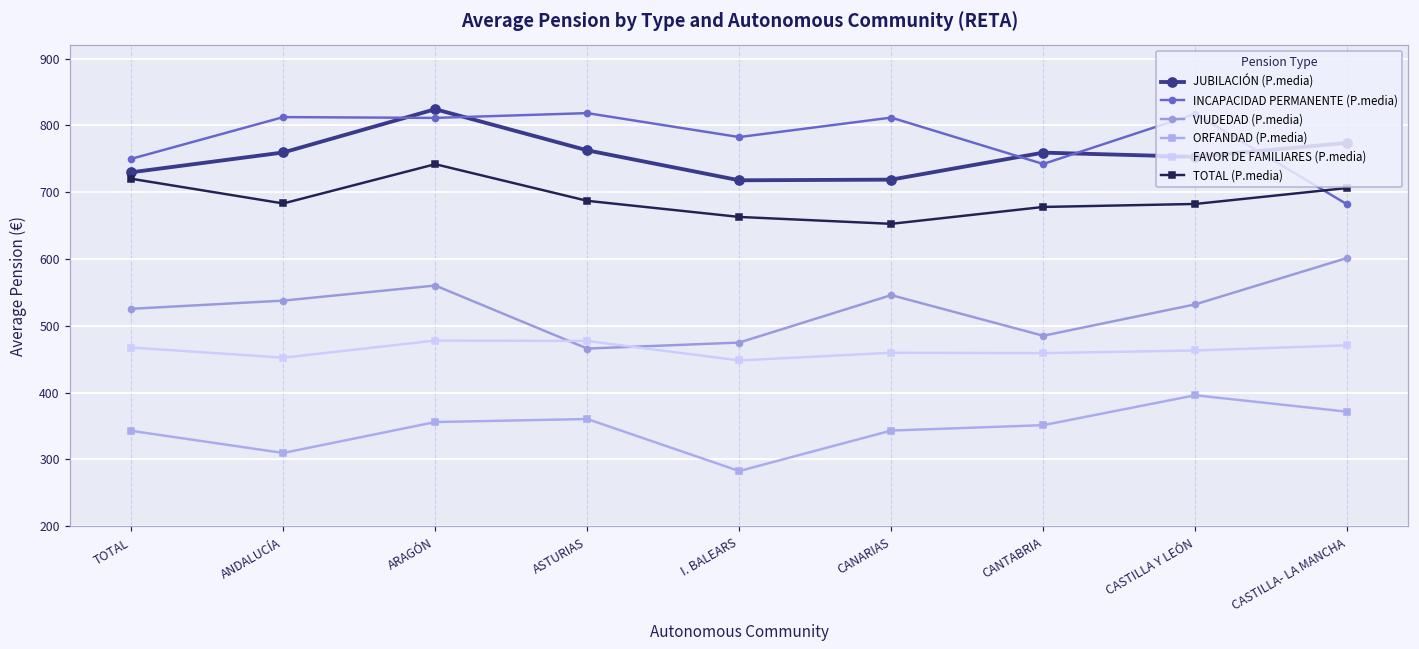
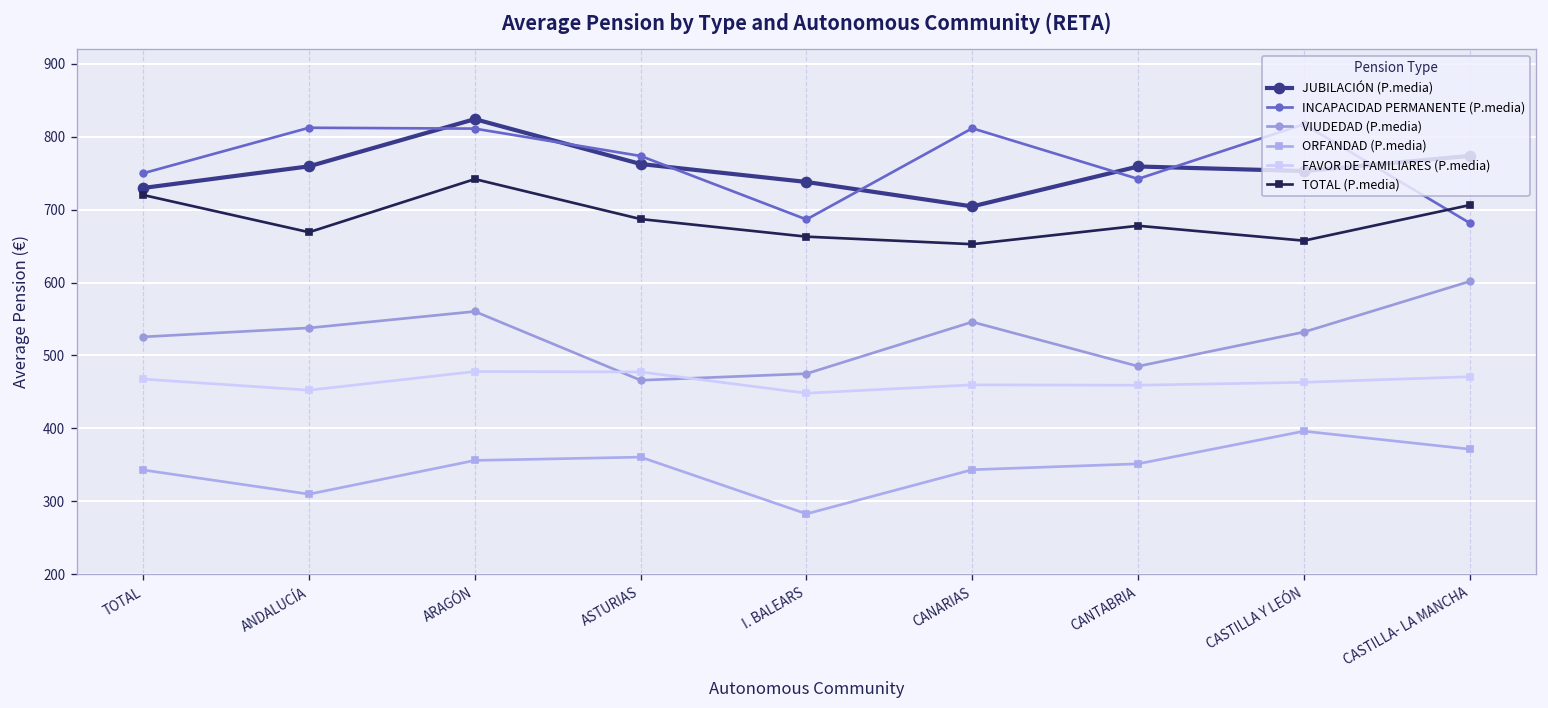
  {
    "JUBILACIÓN (P.media)": {
      "TOTAL": 730,
      "ANDALUCÍA": 760,
      "ARAGÓN": 820,
      "ASTURIAS": 760,
-     "I. BALEARS": 720,
-     "CANARIAS": 720,
+     "I. BALEARS": 740,
+     "CANARIAS": 700,
      "CANTABRIA": 760
    },
    "INCAPACIDAD PERMANENTE (P.media)": {
      "TOTAL": 750,
      "ANDALUCÍA": 810,
      "ARAGÓN": 810,
-     "ASTURIAS": 820,
-     "I. BALEARS": 780,
+     "ASTURIAS": 770,
+     "I. BALEARS": 690,
      "CANARIAS": 810,
      "CANTABRIA": 740,
      "CASTILLA- LA MANCHA": 680
    },
    "TOTAL (P.media)": {
      "TOTAL": 720,
-     "ANDALUCÍA": 680,
+     "ANDALUCÍA": 670,
      "ARAGÓN": 740,
      "ASTURIAS": 690,
      "I. BALEARS": 660,
      "CANARIAS": 650,
      "CANTABRIA": 680,
-     "CASTILLA Y LEÓN": 680,
+     "CASTILLA Y LEÓN": 660,
      "CASTILLA- LA MANCHA": 710
    }
  }
